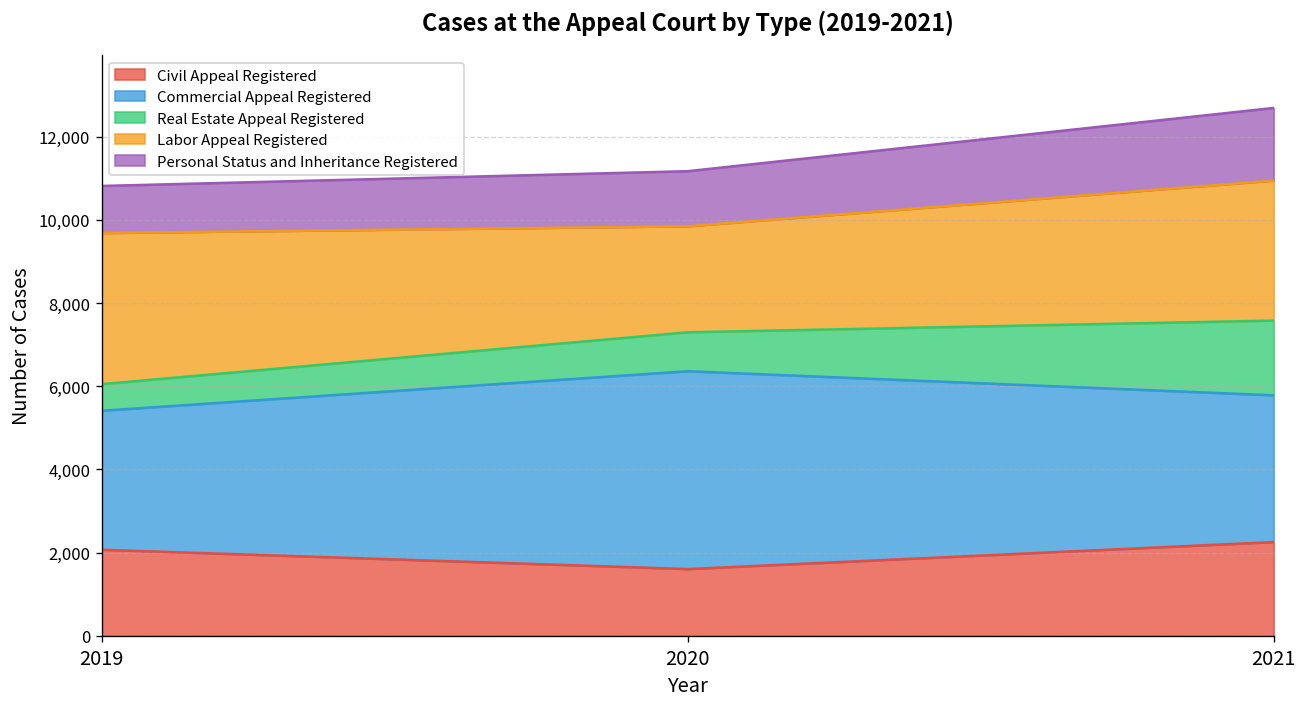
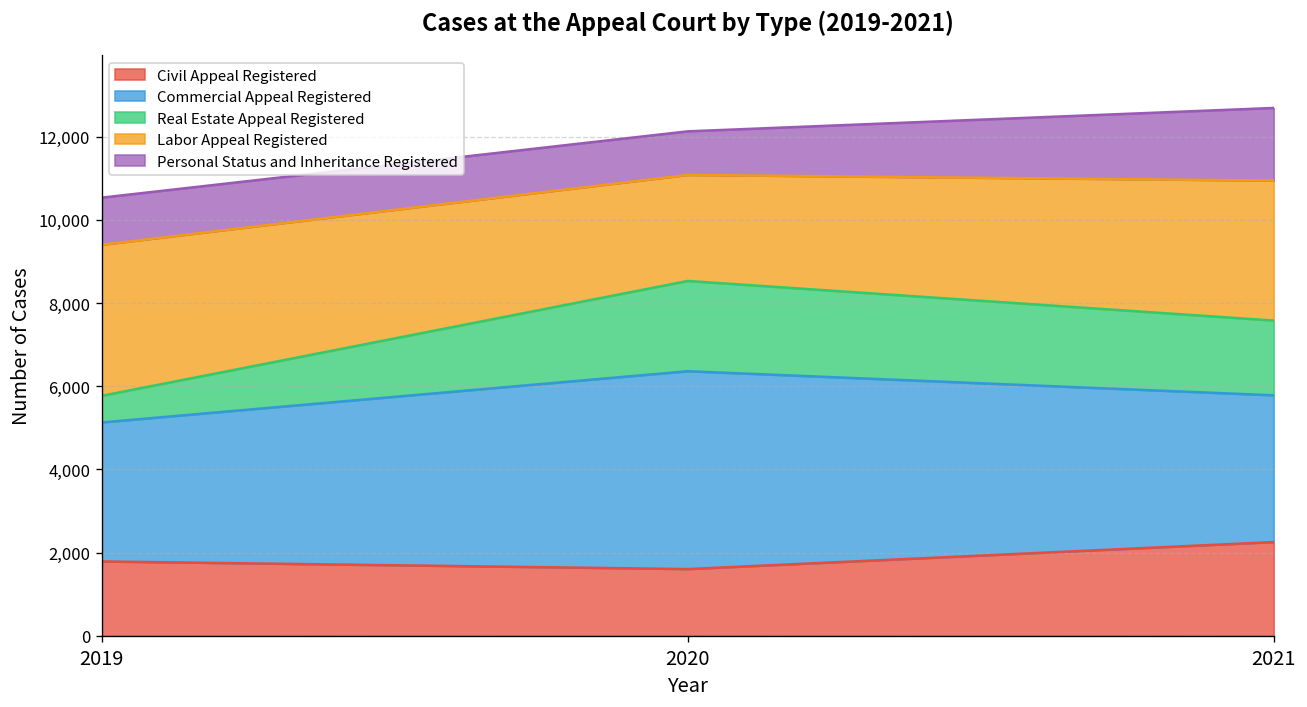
  {
    "Civil Appeal Registered": {
-     "2019": "2,100",
+     "2019": "1,800",
      "2020": "1,600",
      "2021": "2,300"
    },
    "Commercial Appeal Registered": {
      "2019": "3,300",
      "2020": "4,800",
      "2021": "3,500"
    },
    "Real Estate Appeal Registered": {
      "2019": "600",
-     "2020": "900",
+     "2020": "2,200",
      "2021": "1,800"
    },
    "Labor Appeal Registered": {
      "2019": "3,600",
      "2020": "2,500",
      "2021": "3,400"
    },
    "Personal Status and Inheritance Registered": {
      "2019": "1,100",
-     "2020": "1,300",
+     "2020": "1,000",
      "2021": "1,700"
    }
  }
